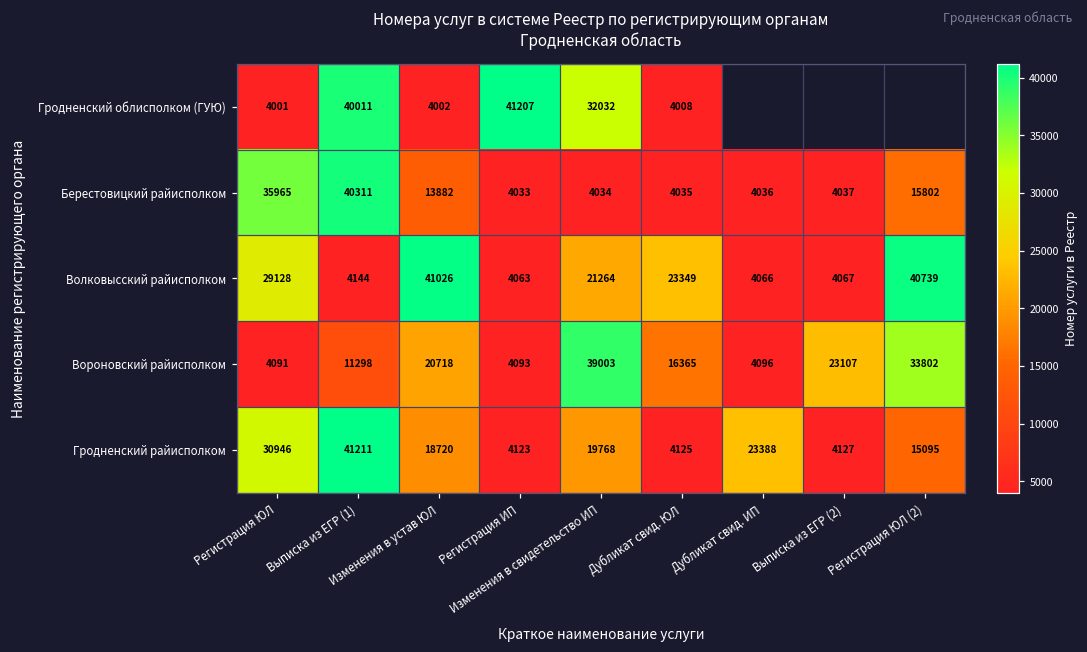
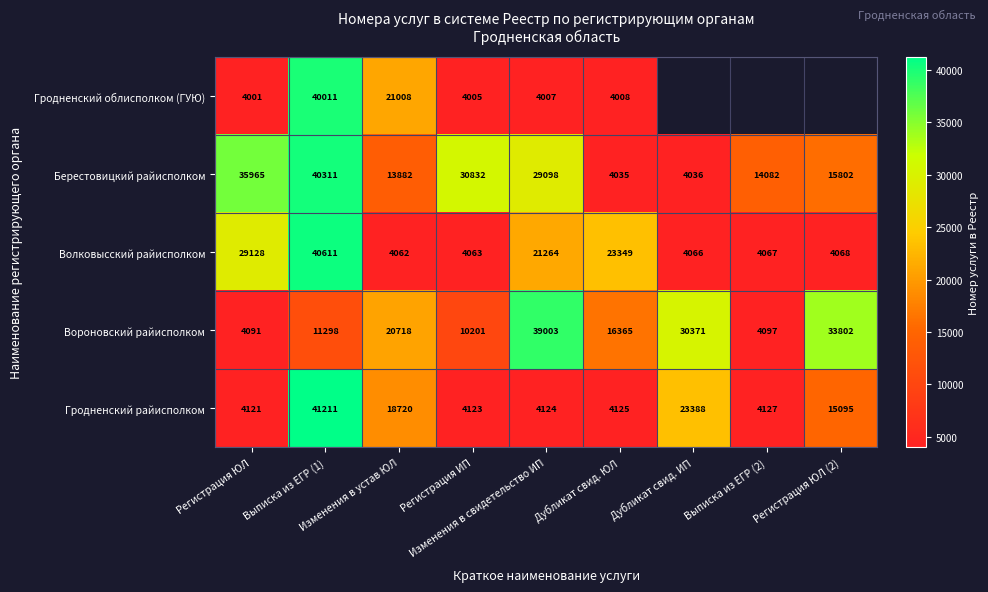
  {
    "Гродненский облисполком (ГУЮ)": {
      "Регистрация ЮЛ": 4001,
      "Выписка из ЕГР (1)": 40011,
-     "Изменения в устав ЮЛ": 4002,
-     "Регистрация ИП": 41207,
-     "Изменения в свидетельство ИП": 32032,
+     "Изменения в устав ЮЛ": 21008,
+     "Регистрация ИП": 4005,
+     "Изменения в свидетельство ИП": 4007,
      "Дубликат свид. ЮЛ": 4008
    },
    "Берестовицкий райисполком": {
      "Регистрация ЮЛ": 35965,
      "Выписка из ЕГР (1)": 40311,
      "Изменения в устав ЮЛ": 13882,
-     "Регистрация ИП": 4033,
-     "Изменения в свидетельство ИП": 4034,
+     "Регистрация ИП": 30832,
+     "Изменения в свидетельство ИП": 29098,
      "Дубликат свид. ЮЛ": 4035,
      "Дубликат свид. ИП": 4036,
-     "Выписка из ЕГР (2)": 4037,
+     "Выписка из ЕГР (2)": 14082,
      "Регистрация ЮЛ (2)": 15802
    },
    "Волковысский райисполком": {
      "Регистрация ЮЛ": 29128,
-     "Выписка из ЕГР (1)": 4144,
-     "Изменения в устав ЮЛ": 41026,
+     "Выписка из ЕГР (1)": 40611,
+     "Изменения в устав ЮЛ": 4062,
      "Регистрация ИП": 4063,
      "Изменения в свидетельство ИП": 21264,
      "Дубликат свид. ЮЛ": 23349,
      "Дубликат свид. ИП": 4066,
      "Выписка из ЕГР (2)": 4067,
-     "Регистрация ЮЛ (2)": 40739
+     "Регистрация ЮЛ (2)": 4068
    },
    "Вороновский райисполком": {
      "Регистрация ЮЛ": 4091,
      "Выписка из ЕГР (1)": 11298,
      "Изменения в устав ЮЛ": 20718,
-     "Регистрация ИП": 4093,
+     "Регистрация ИП": 10201,
      "Изменения в свидетельство ИП": 39003,
      "Дубликат свид. ЮЛ": 16365,
-     "Дубликат свид. ИП": 4096,
-     "Выписка из ЕГР (2)": 23107,
+     "Дубликат свид. ИП": 30371,
+     "Выписка из ЕГР (2)": 4097,
      "Регистрация ЮЛ (2)": 33802
    },
    "Гродненский райисполком": {
-     "Регистрация ЮЛ": 30946,
+     "Регистрация ЮЛ": 4121,
      "Выписка из ЕГР (1)": 41211,
      "Изменения в устав ЮЛ": 18720,
      "Регистрация ИП": 4123,
-     "Изменения в свидетельство ИП": 19768,
+     "Изменения в свидетельство ИП": 4124,
      "Дубликат свид. ЮЛ": 4125,
      "Дубликат свид. ИП": 23388,
      "Выписка из ЕГР (2)": 4127,
      "Регистрация ЮЛ (2)": 15095
    }
  }
